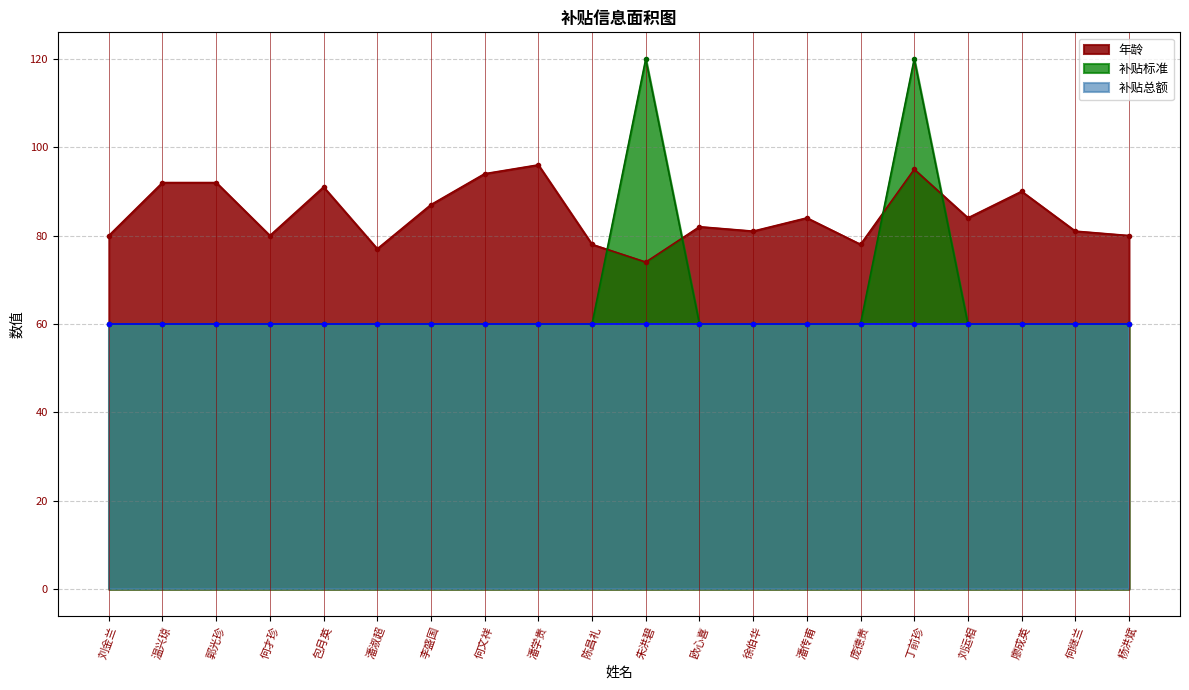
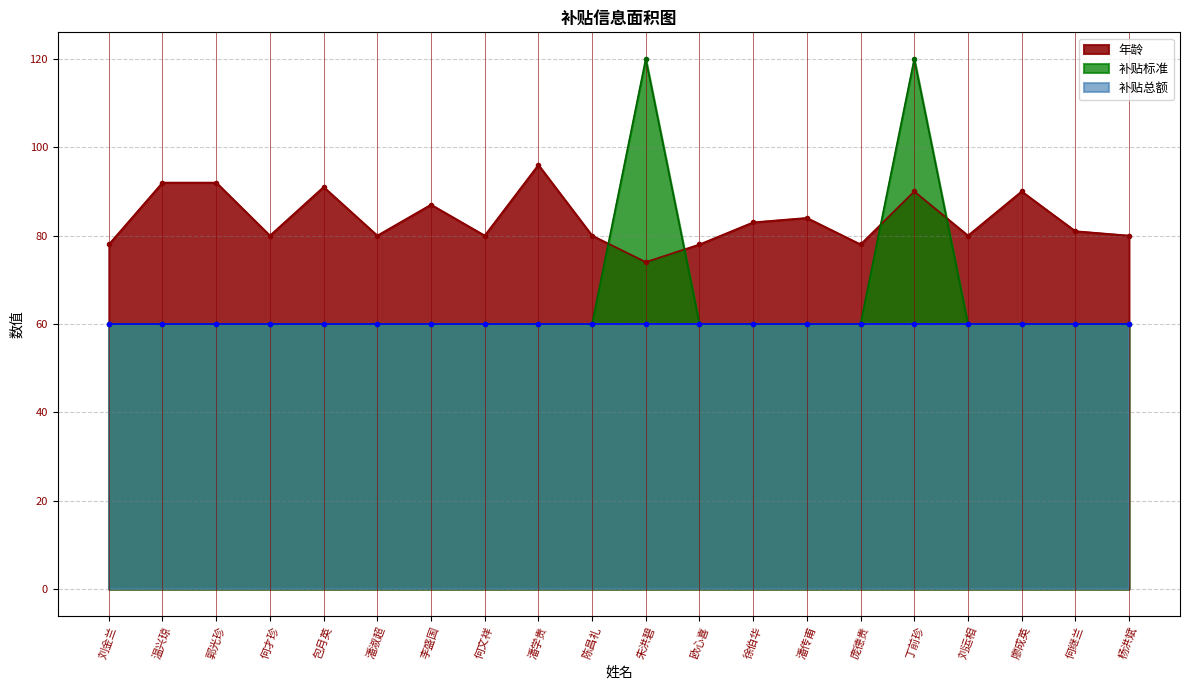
  {
    "年龄": {
-     "刘金兰": 80,
+     "刘金兰": 78,
      "温兴琼": 92,
      "郭光珍": 92,
      "何才珍": 80,
      "包月英": 91,
-     "潘淑超": 77,
+     "潘淑超": 80,
      "李盛国": 87,
-     "何文祥": 94,
+     "何文祥": 80,
      "潘学贵": 96,
-     "陈昌礼": 78,
+     "陈昌礼": 80,
      "朱洪碧": 74,
-     "欧心喜": 82,
-     "徐伯华": 81,
+     "欧心喜": 78,
+     "徐伯华": 83,
      "潘传甫": 84,
      "庞德贵": 78,
-     "丁前珍": 95,
-     "刘运相": 84,
+     "丁前珍": 90,
+     "刘运相": 80,
      "廖成英": 90,
      "何继兰": 81,
      "杨洪斌": 80
    },
    "补贴标准": {
      "朱洪碧": 120,
      "丁前珍": 120
    },
    "补贴总额": {
      "朱洪碧": 60,
      "丁前珍": 60
    }
  }
